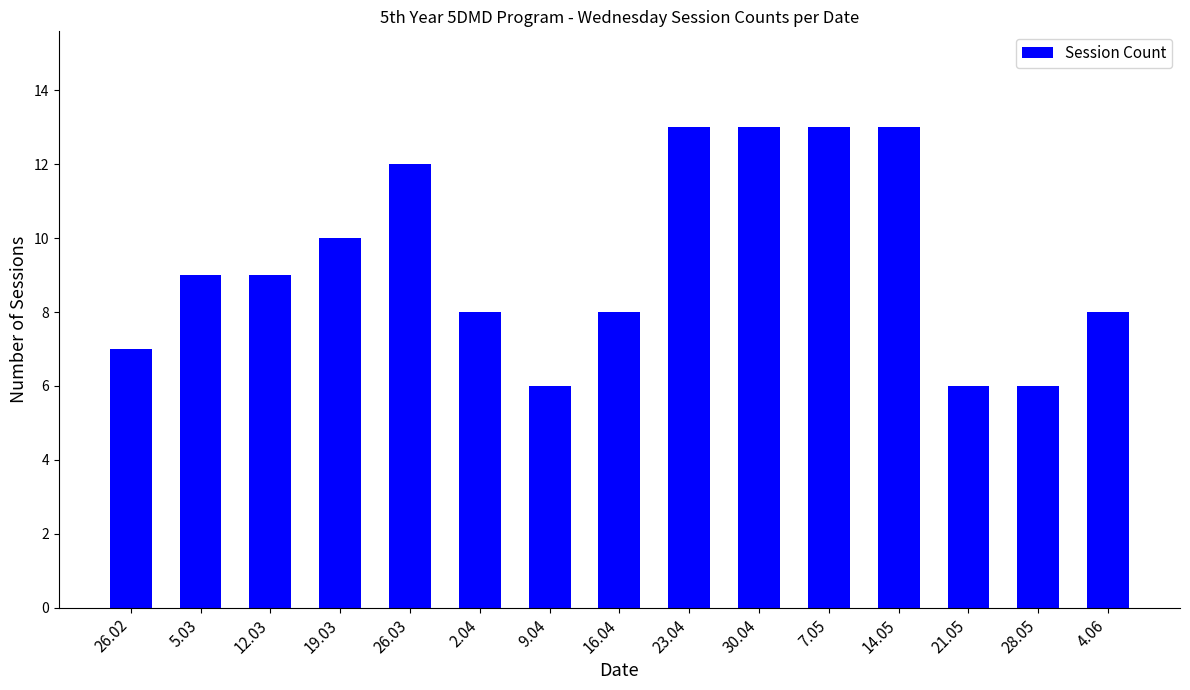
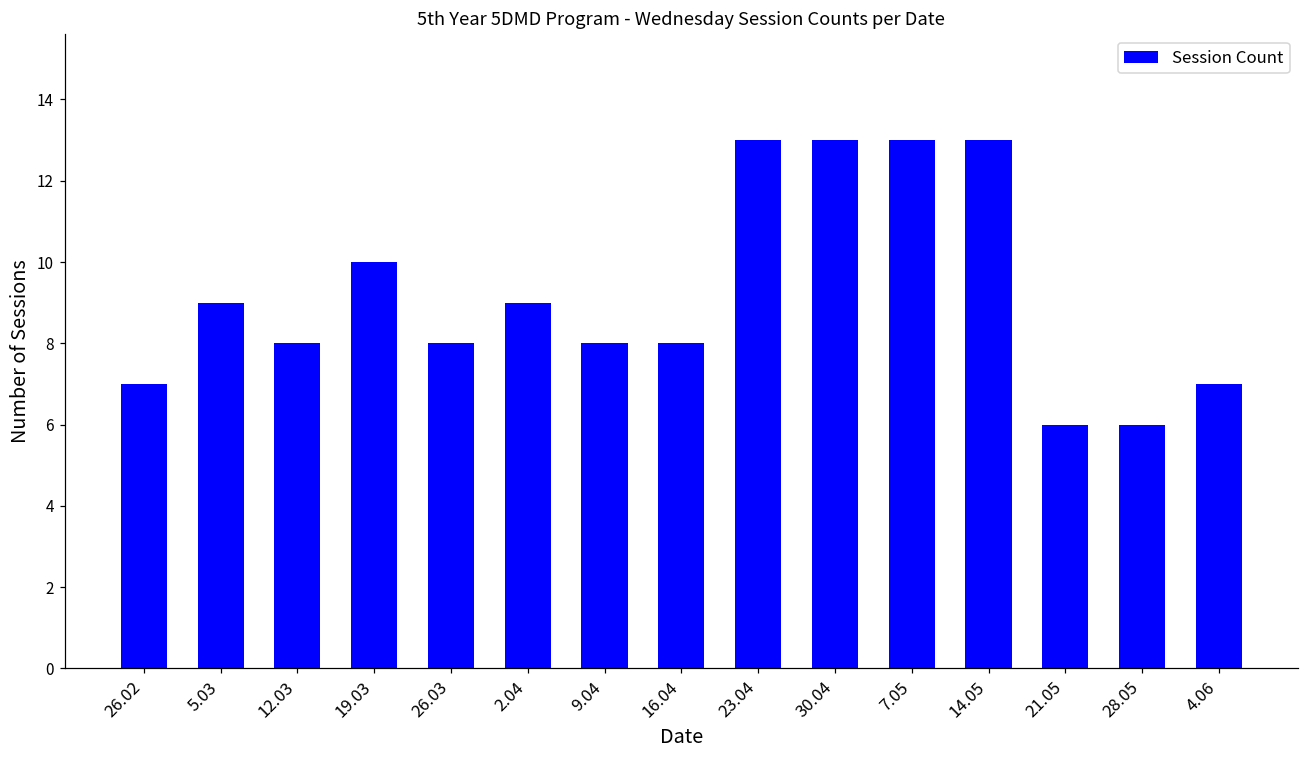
  {
    "26.02": 7,
    "5.03": 9,
-   "12.03": 9,
+   "12.03": 8,
    "19.03": 10,
-   "26.03": 12,
-   "2.04": 8,
-   "9.04": 6,
+   "26.03": 8,
+   "2.04": 9,
+   "9.04": 8,
    "16.04": 8,
    "23.04": 13,
    "30.04": 13,
    "7.05": 13,
    "14.05": 13,
    "21.05": 6,
    "28.05": 6,
-   "4.06": 8
+   "4.06": 7
  }
